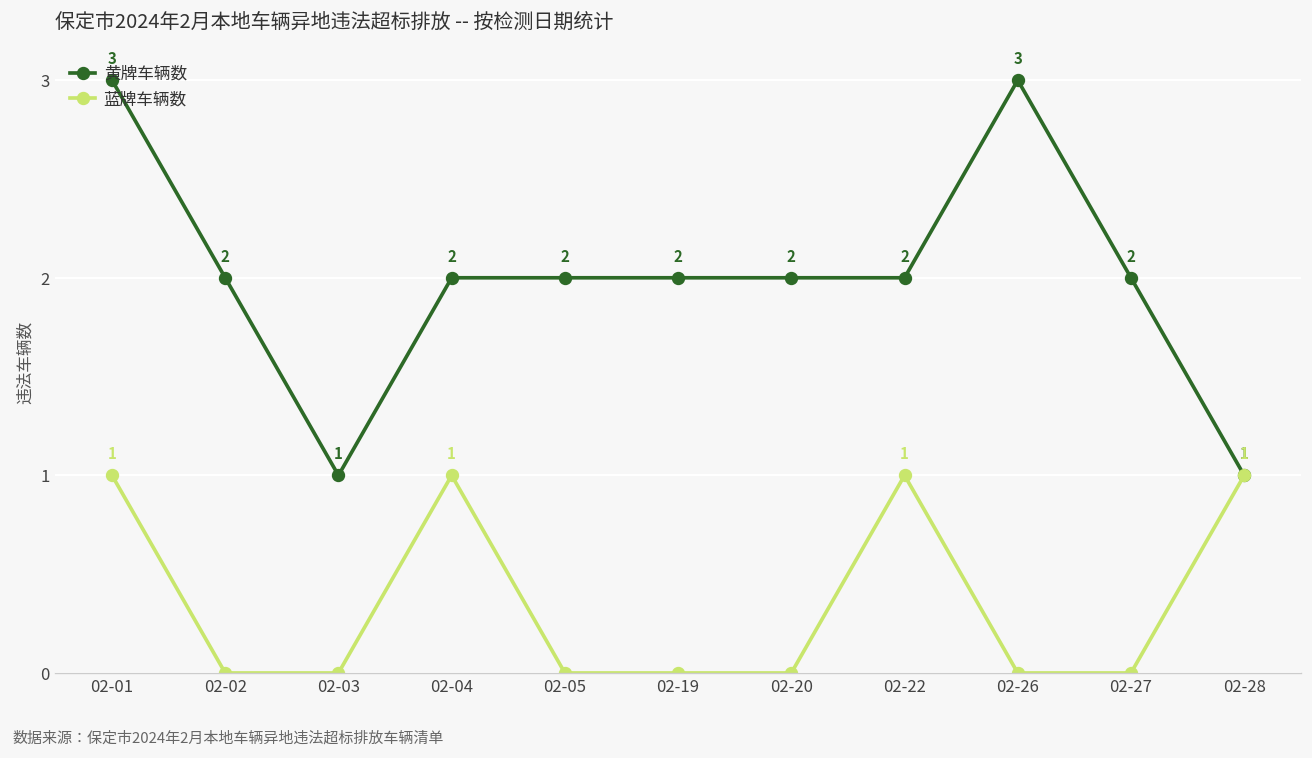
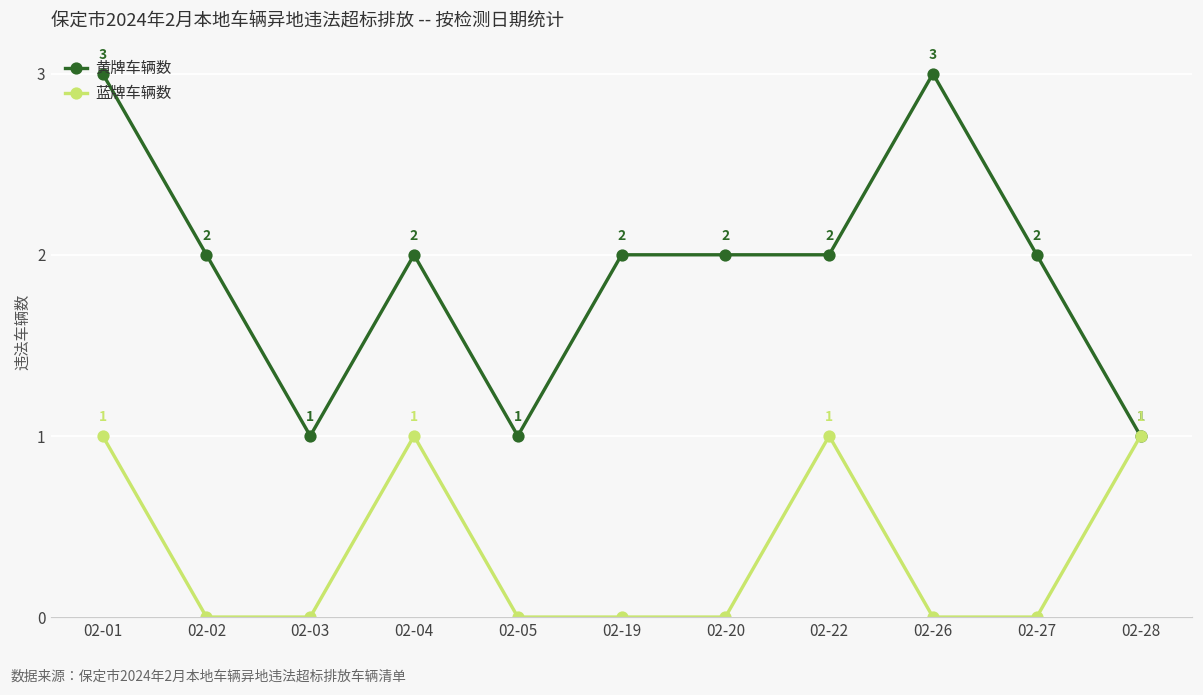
  {
    "黄牌车辆数": {
      "02-01": 3,
      "02-02": 2,
      "02-03": 1,
      "02-04": 2,
-     "02-05": 2,
+     "02-05": 1,
      "02-19": 2,
      "02-20": 2,
      "02-22": 2,
      "02-26": 3,
      "02-27": 2
    },
    "蓝牌车辆数": {
      "02-01": 1,
      "02-04": 1,
      "02-22": 1
    }
  }
